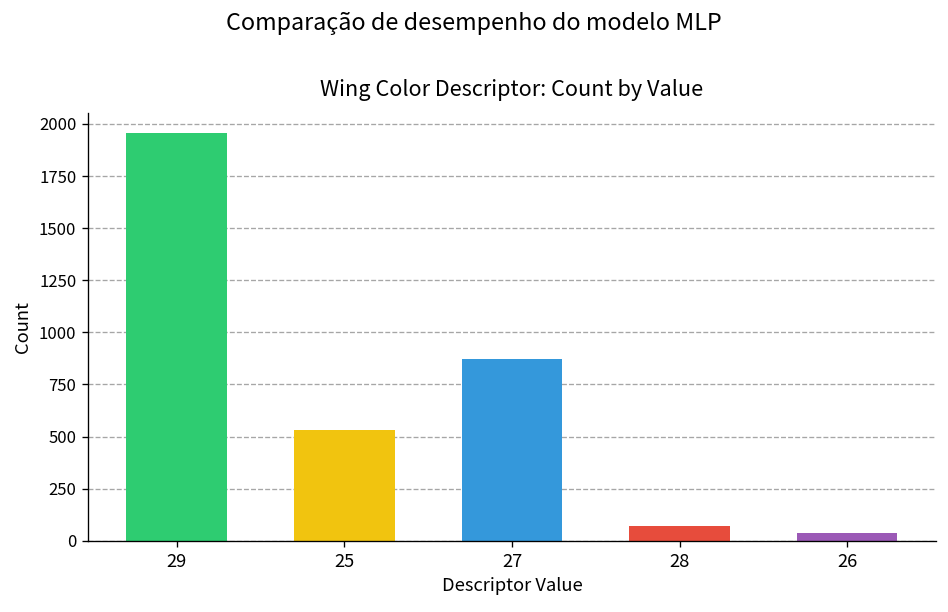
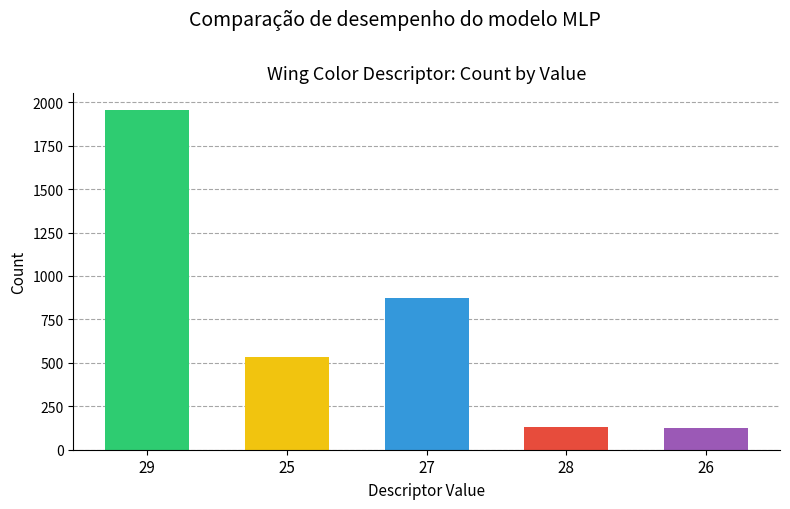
  {
    "29": 1960,
    "25": 530,
    "27": 870,
-   "28": 70,
-   "26": 40
+   "28": 130,
+   "26": 130
  }
